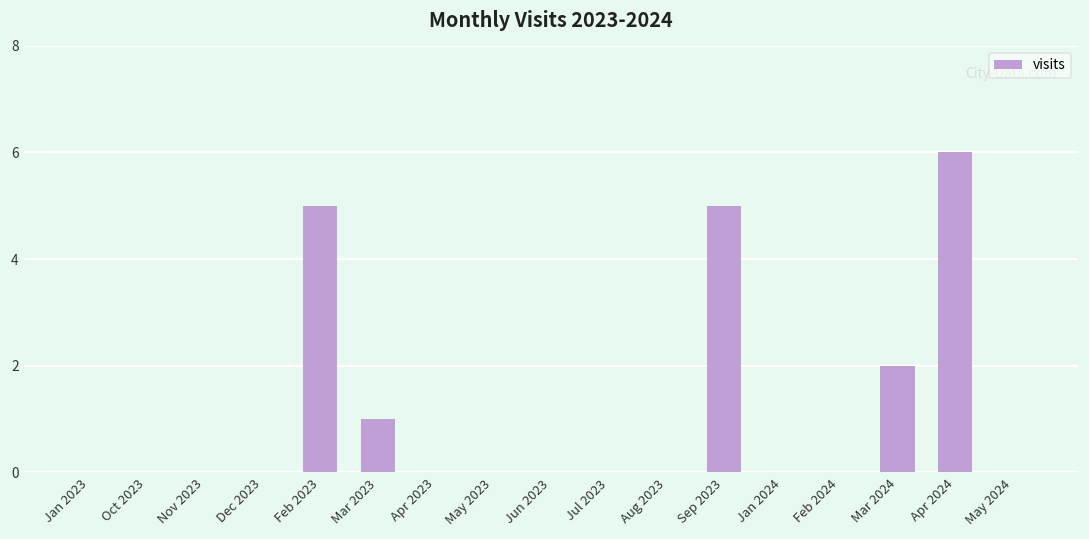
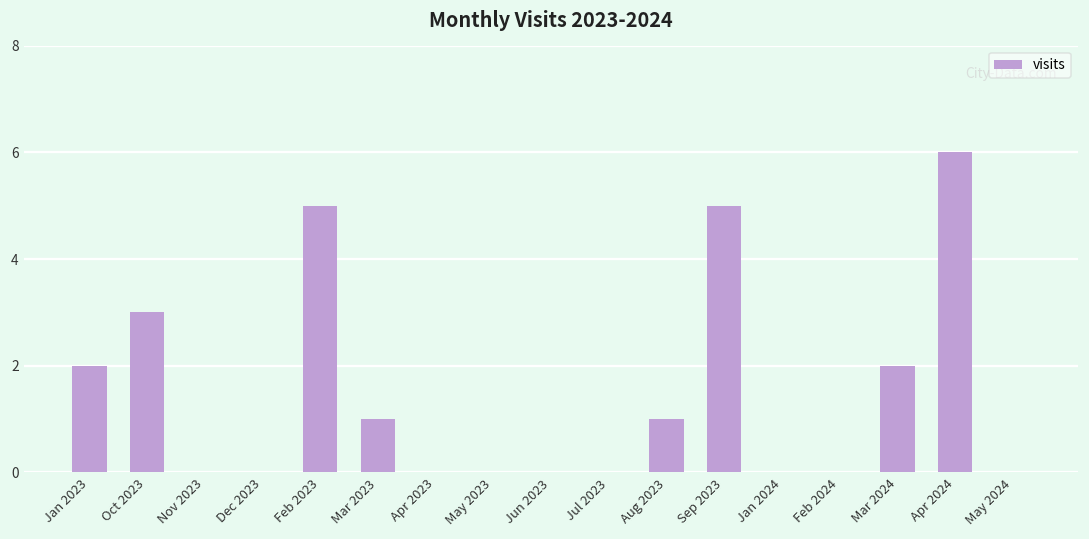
  {
-   "Jan 2023": 0,
-   "Oct 2023": 0,
+   "Jan 2023": 2,
+   "Oct 2023": 3,
    "Nov 2023": 0,
    "Dec 2023": 0,
    "Feb 2023": 5,
    "Mar 2023": 1,
    "Apr 2023": 0,
    "May 2023": 0,
    "Jun 2023": 0,
    "Jul 2023": 0,
-   "Aug 2023": 0,
+   "Aug 2023": 1,
    "Sep 2023": 5,
    "Jan 2024": 0,
    "Feb 2024": 0,
    "Mar 2024": 2,
    "Apr 2024": 6,
    "May 2024": 0
  }
